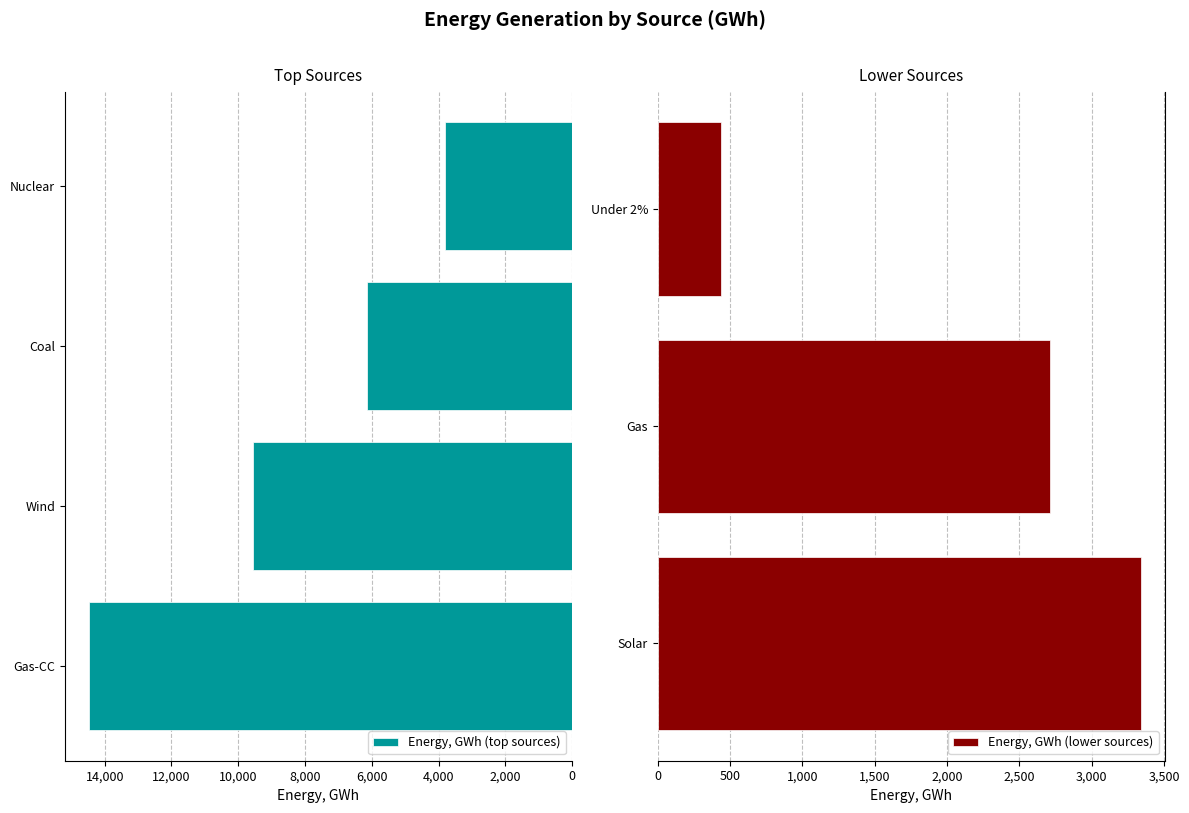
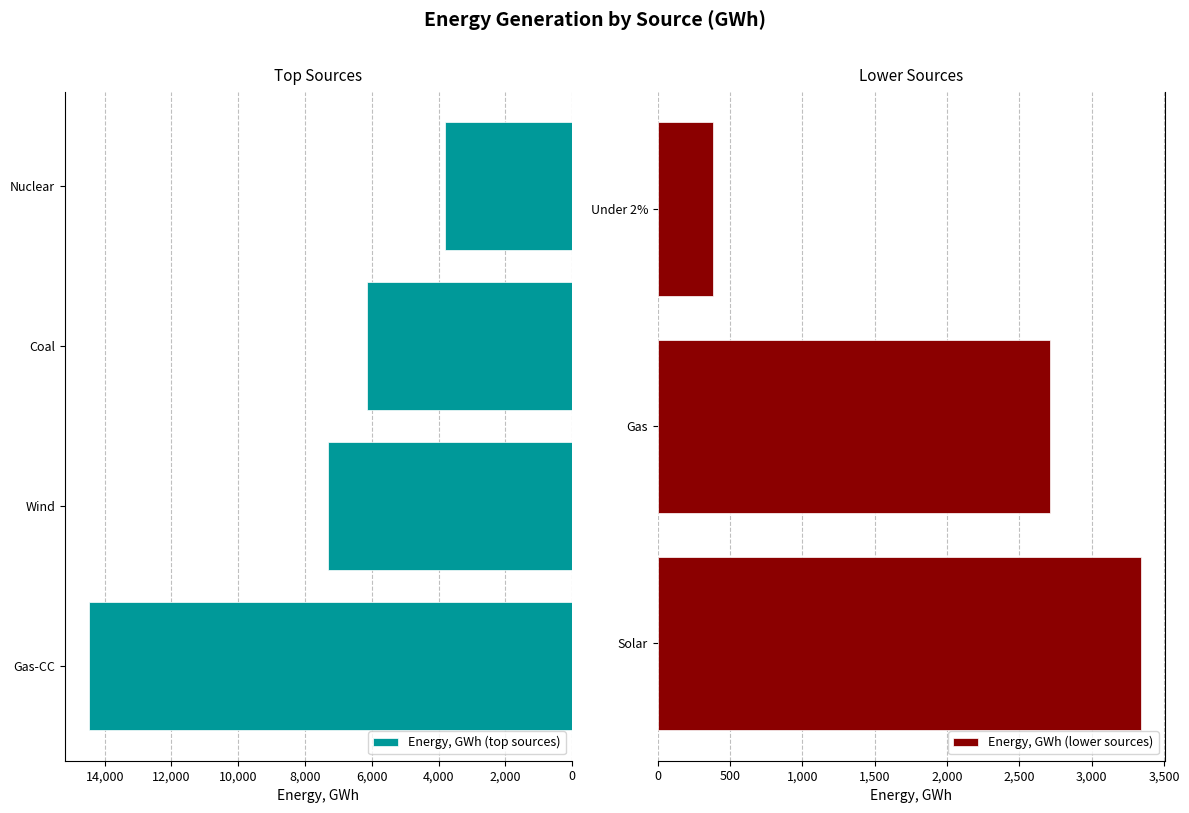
  {
    "Top Sources": {
      "Nuclear": "3,800",
      "Coal": "6,100",
-     "Wind": "9,600",
+     "Wind": "7,300",
      "Gas-CC": "14,500"
    },
    "Lower Sources": {
-     "Under 2%": "440",
+     "Under 2%": "380",
      "Gas": "2,710",
      "Solar": "3,340"
    }
  }
